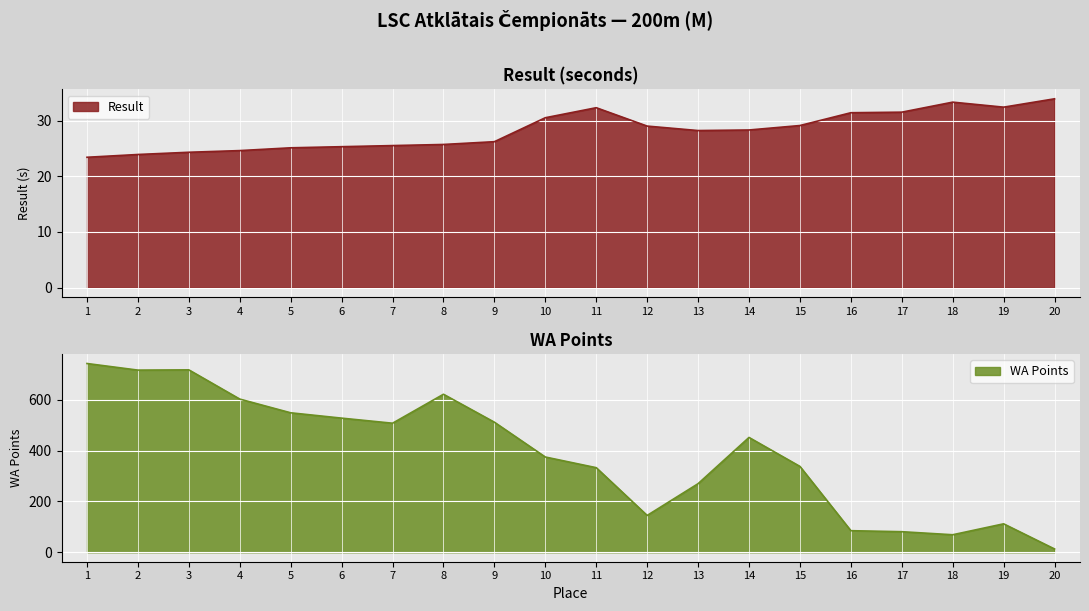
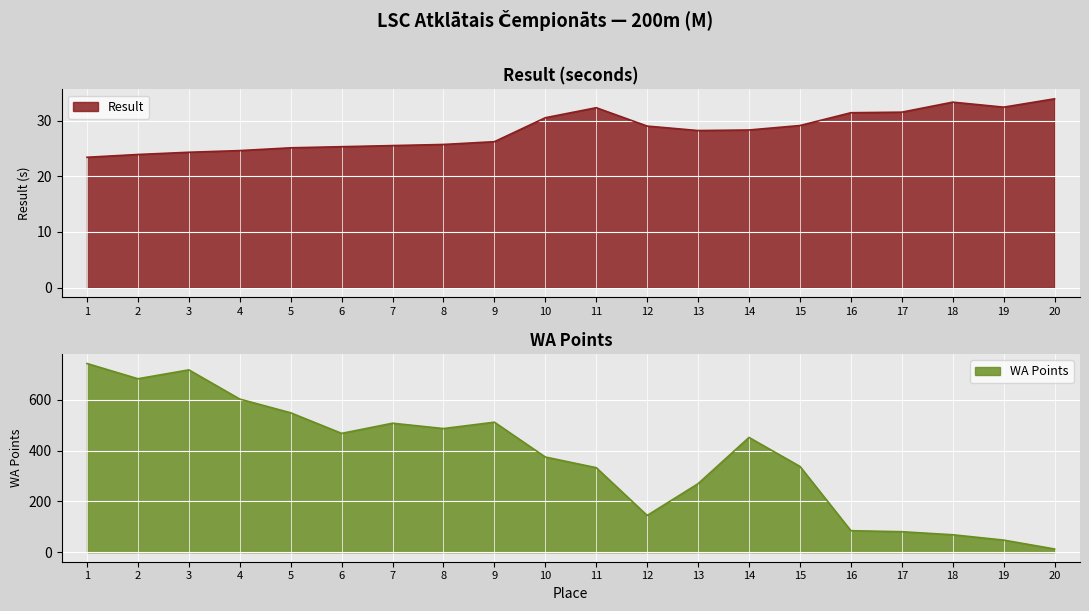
  {
    "Result (seconds)": {
      "1": 23,
      "2": 24,
      "3": 24,
      "4": 25,
      "5": 25,
      "6": 25,
      "7": 26,
      "8": 26,
      "9": 26,
      "10": 31,
      "11": 32,
      "12": 29,
      "13": 28,
      "14": 28,
      "15": 29,
      "16": 31,
      "17": 32,
      "18": 33,
      "19": 32,
      "20": 34
    },
    "WA Points": {
      "1": 740,
-     "2": 720,
+     "2": 680,
      "3": 720,
      "4": 600,
      "5": 550,
-     "6": 530,
+     "6": 470,
      "7": 510,
-     "8": 620,
+     "8": 490,
      "9": 510,
      "10": 380,
      "11": 330,
      "12": 150,
      "13": 270,
      "14": 450,
      "15": 340,
      "16": 90,
      "17": 80,
      "18": 70,
-     "19": 110,
+     "19": 50,
      "20": 10
    }
  }
